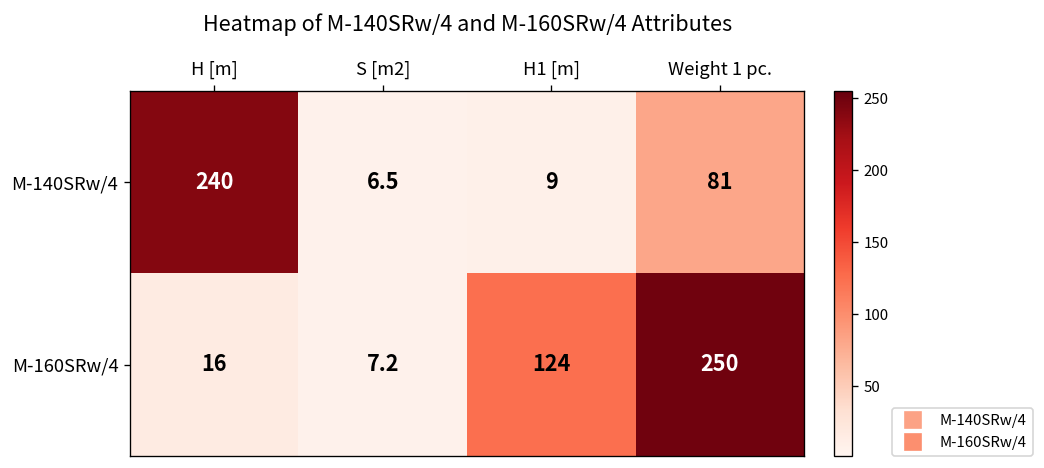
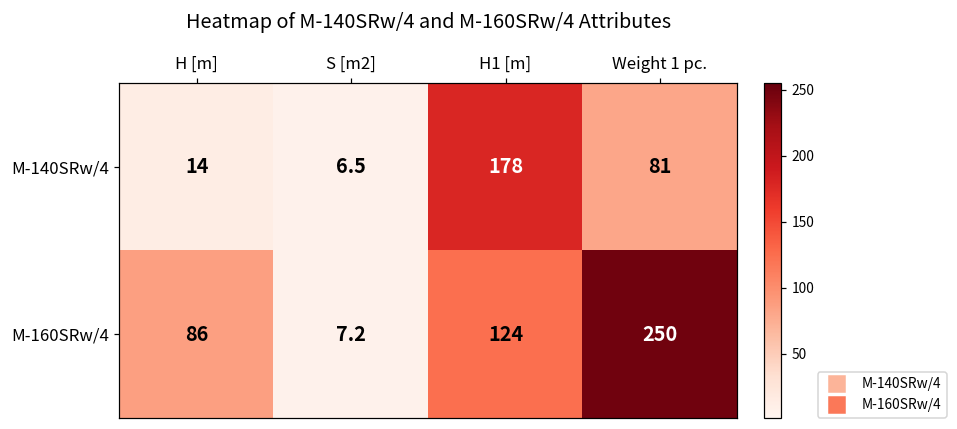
  {
    "M-140SRw/4": {
-     "H [m]": 240,
+     "H [m]": 14,
      "S [m2]": 6.5,
-     "H1 [m]": 9,
+     "H1 [m]": 178,
      "Weight 1 pc.": 81
    },
    "M-160SRw/4": {
-     "H [m]": 16,
+     "H [m]": 86,
      "S [m2]": 7.2,
      "H1 [m]": 124,
      "Weight 1 pc.": 250
    }
  }
